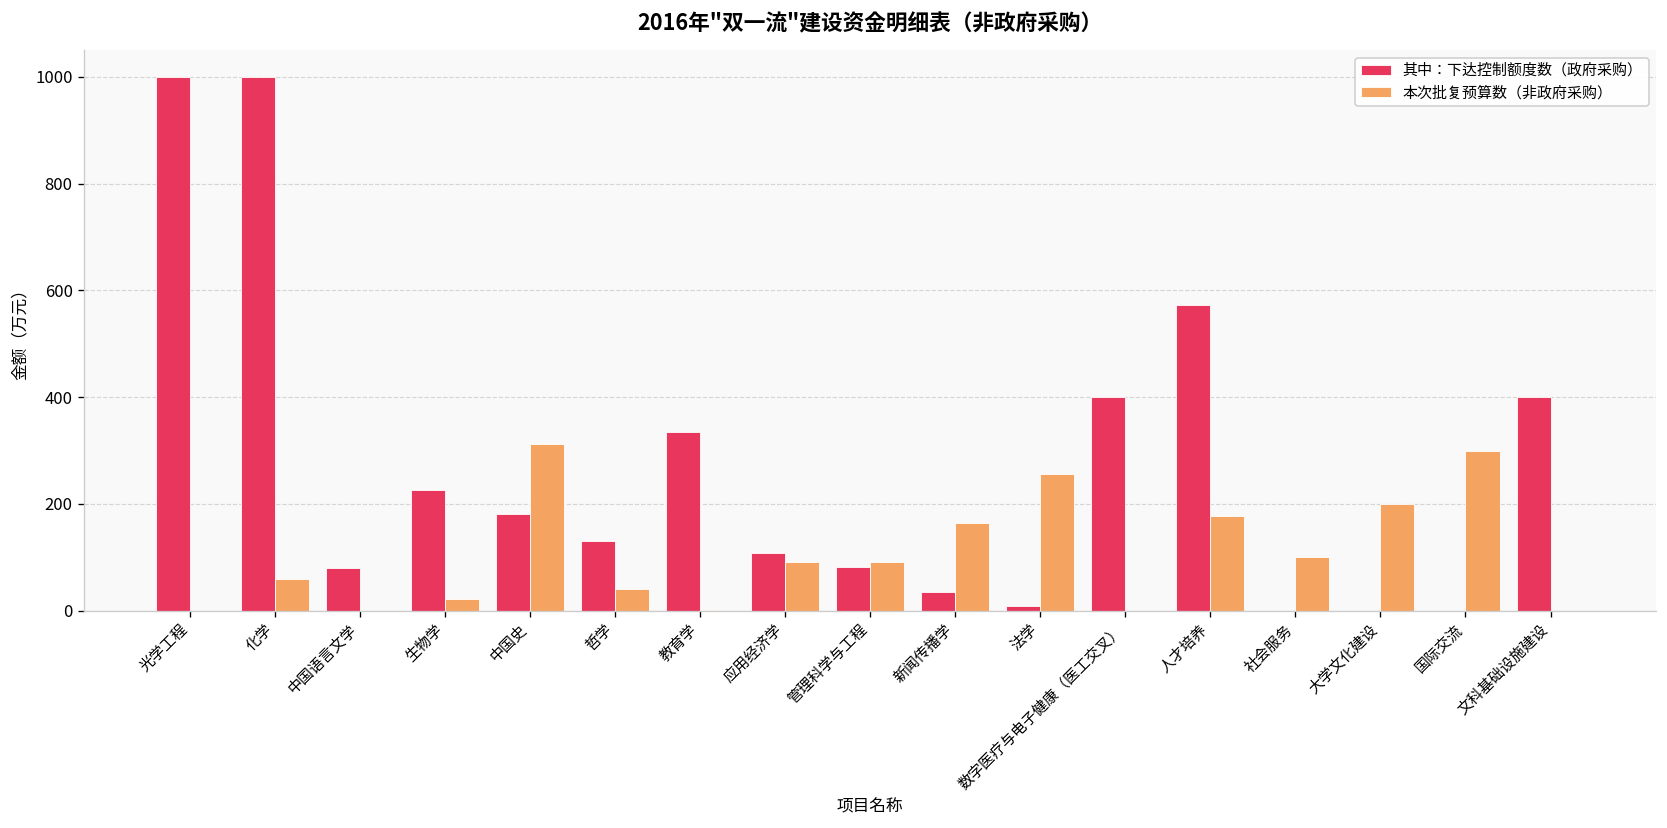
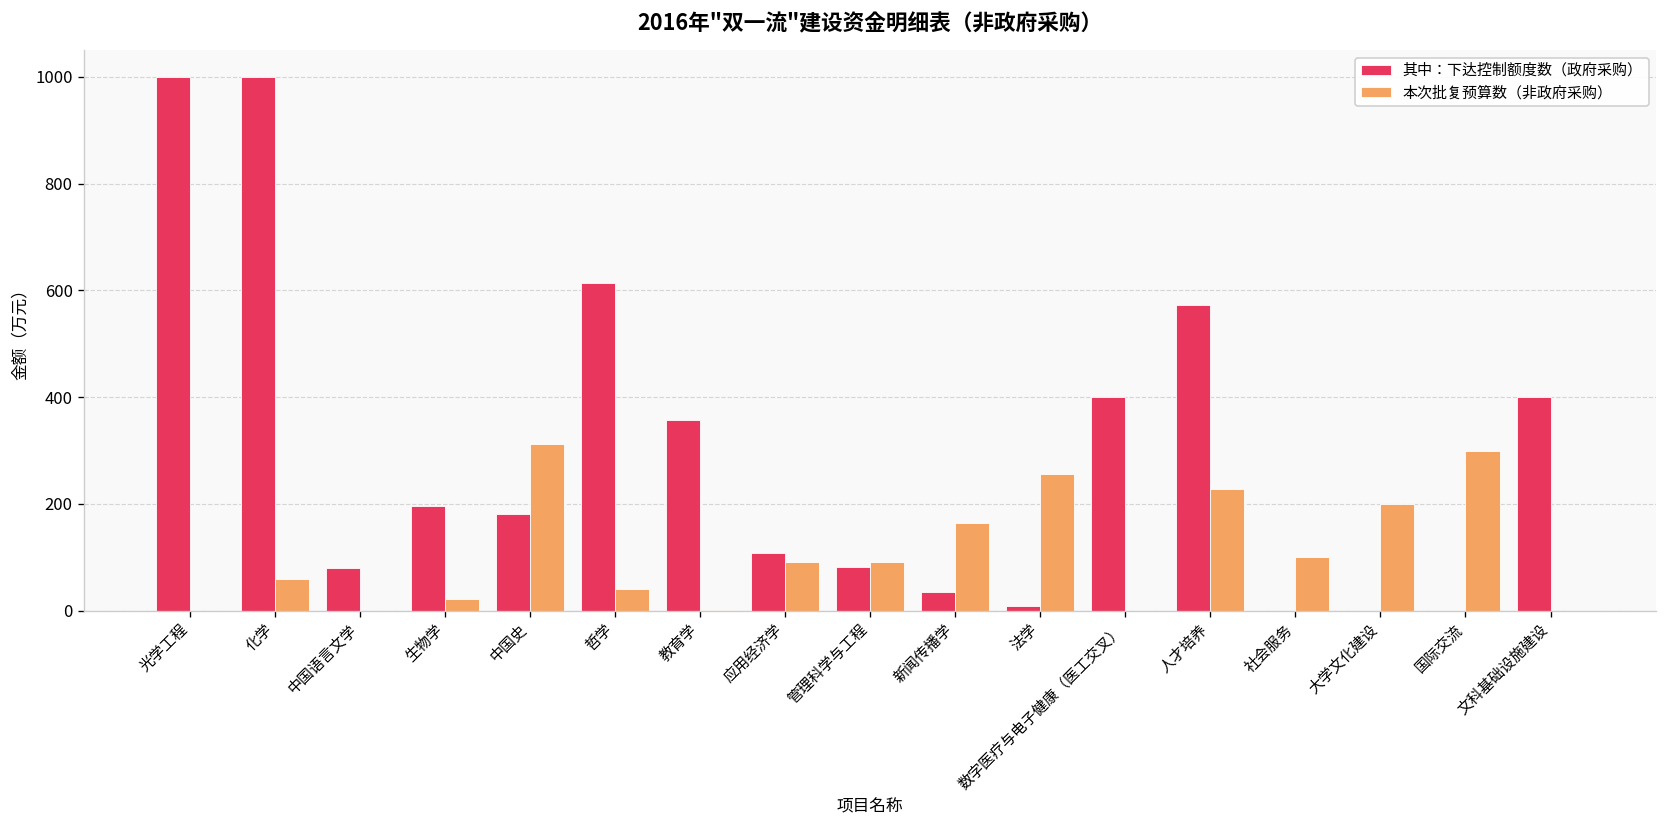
  {
    "其中：下达控制额度数（政府采购）": {
      "光学工程": 1000,
      "化学": 1000,
      "中国语言文学": 80,
-     "生物学": 230,
+     "生物学": 200,
      "中国史": 180,
-     "哲学": 130,
-     "教育学": 330,
+     "哲学": 610,
+     "教育学": 360,
      "应用经济学": 110,
      "管理科学与工程": 80,
      "新闻传播学": 40,
      "法学": 10,
      "数字医疗与电子健康（医工交叉）": 400,
      "人才培养": 570,
      "社会服务": 0,
      "大学文化建设": 0,
      "国际交流": 0,
      "文科基础设施建设": 400
    },
    "本次批复预算数（非政府采购）": {
      "光学工程": 0,
      "化学": 60,
      "中国语言文学": 0,
      "生物学": 20,
      "中国史": 310,
      "哲学": 40,
      "应用经济学": 90,
      "管理科学与工程": 90,
      "新闻传播学": 170,
      "法学": 260,
      "数字医疗与电子健康（医工交叉）": 0,
-     "人才培养": 180,
+     "人才培养": 230,
      "社会服务": 100,
      "大学文化建设": 200,
      "国际交流": 300,
      "文科基础设施建设": 0
    }
  }
